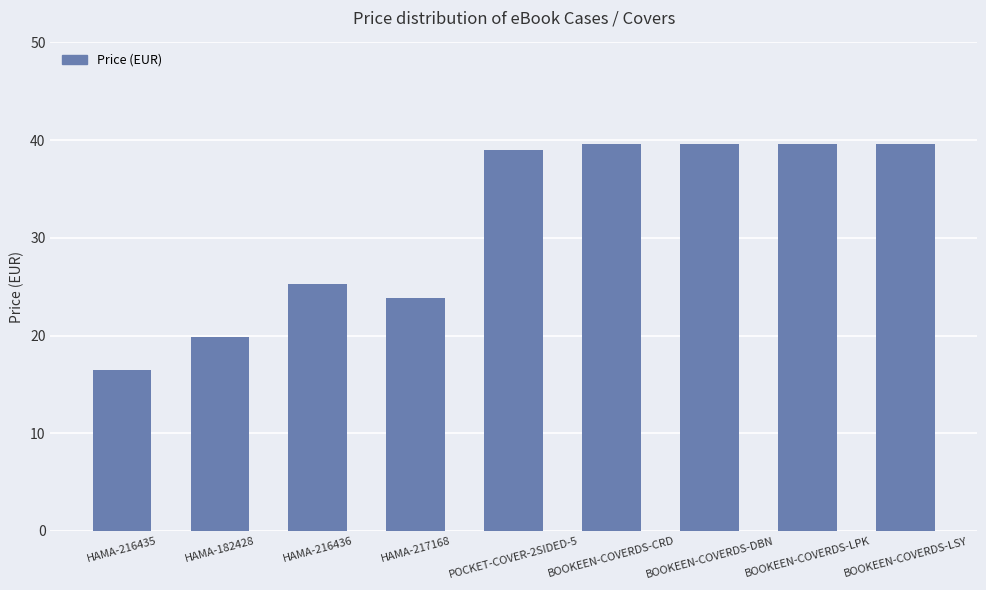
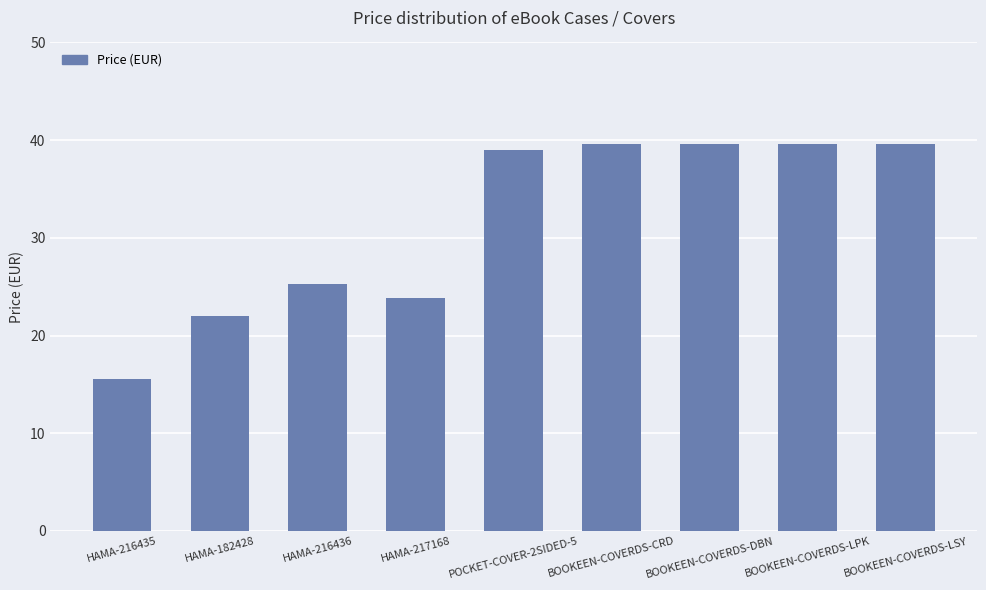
  {
-   "HAMA-216435": 17,
-   "HAMA-182428": 20,
+   "HAMA-216435": 16,
+   "HAMA-182428": 22,
    "HAMA-216436": 25,
    "HAMA-217168": 24,
    "POCKET-COVER-2SIDED-5": 39,
    "BOOKEEN-COVERDS-CRD": 40,
    "BOOKEEN-COVERDS-DBN": 40,
    "BOOKEEN-COVERDS-LPK": 40,
    "BOOKEEN-COVERDS-LSY": 40
  }
